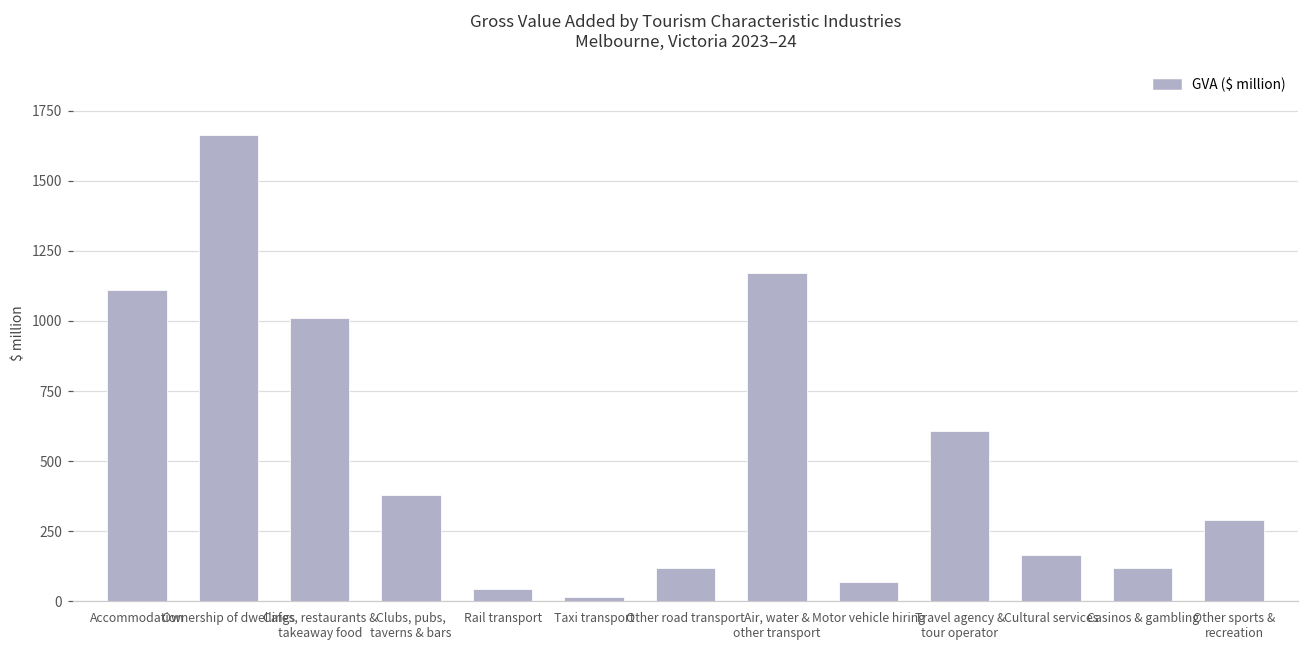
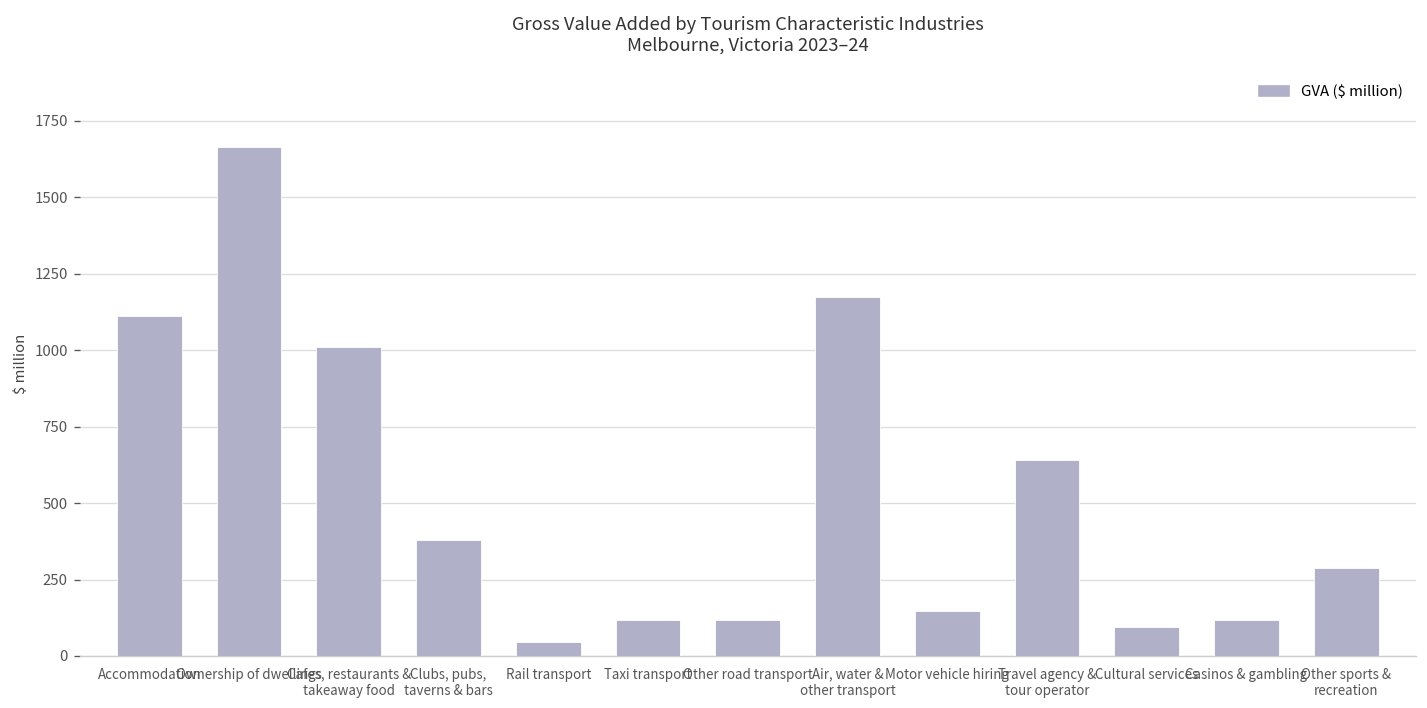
  {
    "Cafes, restaurants & takeaway food": 1010,
    "Clubs, pubs, taverns & bars": 380,
    "Rail transport": 50,
-   "Taxi transport": 20,
+   "Taxi transport": 120,
    "Other road transport": 120,
    "Air, water & other transport": 1170,
-   "Motor vehicle hiring": 70,
-   "Travel agency & tour operator": 610,
-   "Cultural services": 160,
+   "Motor vehicle hiring": 150,
+   "Travel agency & tour operator": 640,
+   "Cultural services": 90,
    "Casinos & gambling": 120,
    "Other sports & recreation": 290
  }
